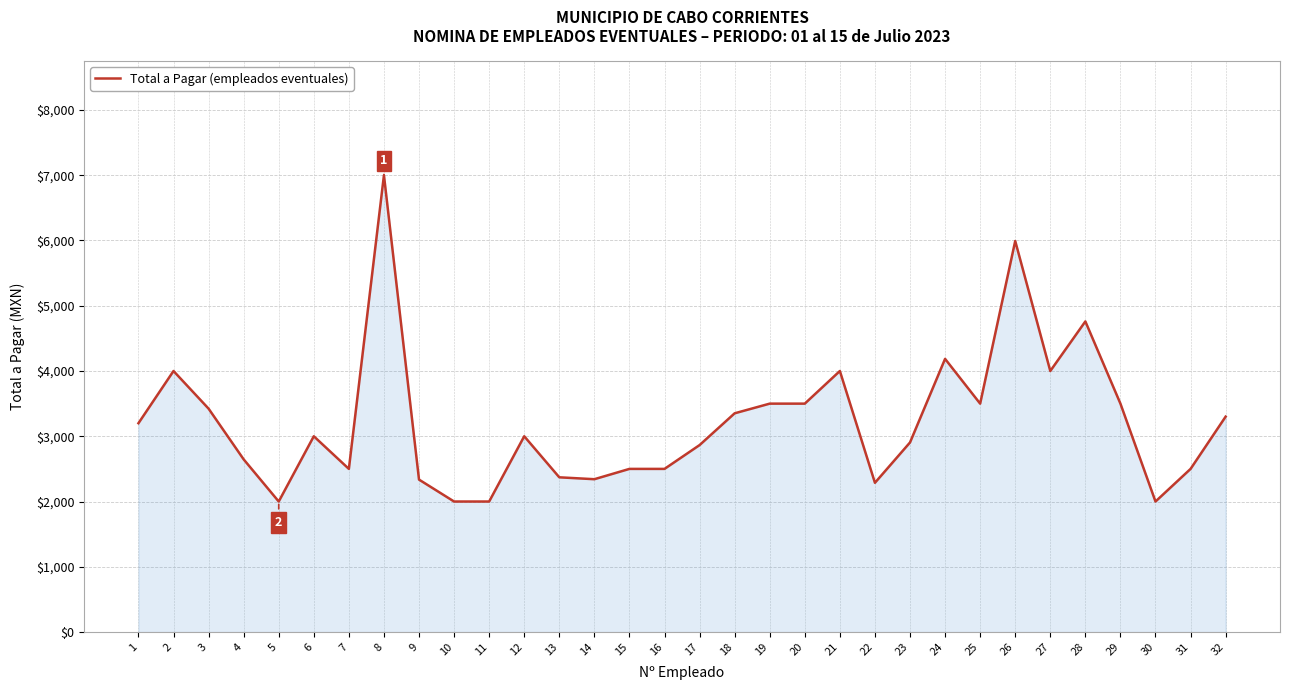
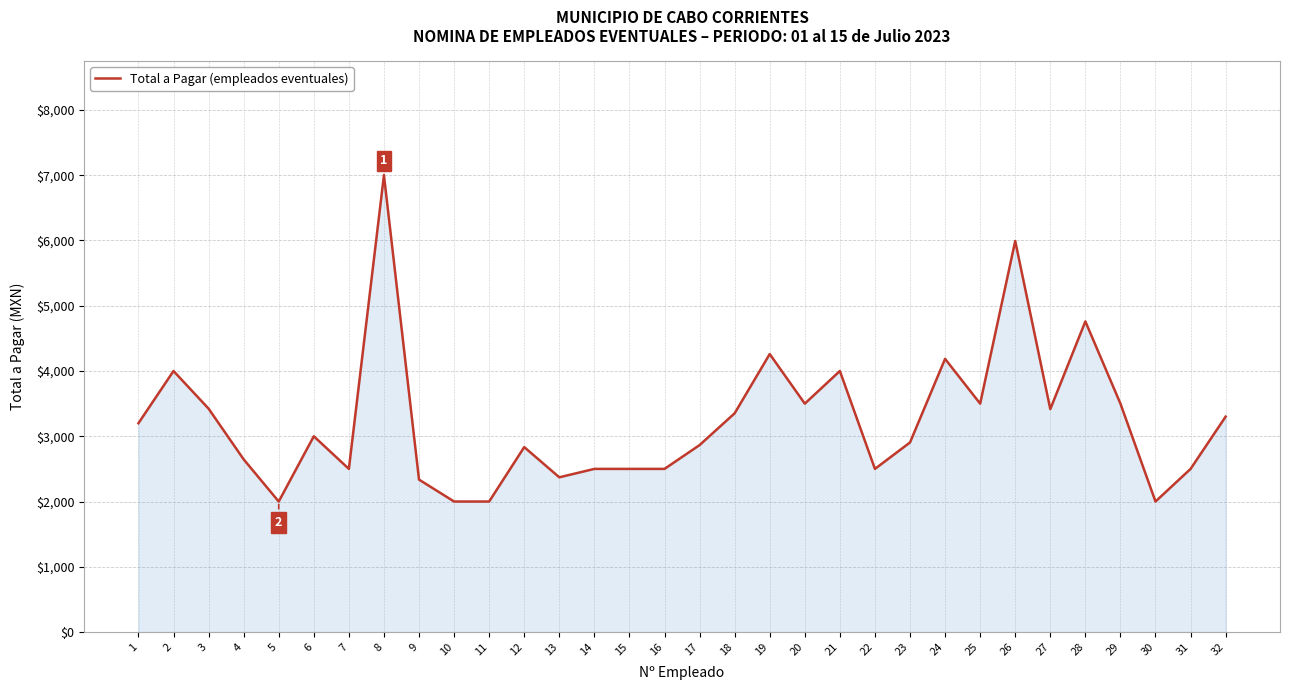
  {
    "1": "$3,200",
    "2": "$4,000",
    "3": "$3,400",
    "4": "$2,600",
    "6": "$3,000",
    "7": "$2,500",
    "9": "$2,300",
    "10": "$2,000",
    "11": "$2,000",
-   "12": "$3,000",
+   "12": "$2,800",
    "13": "$2,400",
-   "14": "$2,300",
+   "14": "$2,500",
    "15": "$2,500",
    "16": "$2,500",
    "17": "$2,900",
    "18": "$3,400",
-   "19": "$3,500",
+   "19": "$4,300",
    "20": "$3,500",
    "21": "$4,000",
-   "22": "$2,300",
+   "22": "$2,500",
    "23": "$2,900",
    "24": "$4,200",
    "25": "$3,500",
    "26": "$6,000",
-   "27": "$4,000",
+   "27": "$3,400",
    "28": "$4,800",
    "29": "$3,500",
    "30": "$2,000",
    "31": "$2,500",
    "32": "$3,300"
  }
